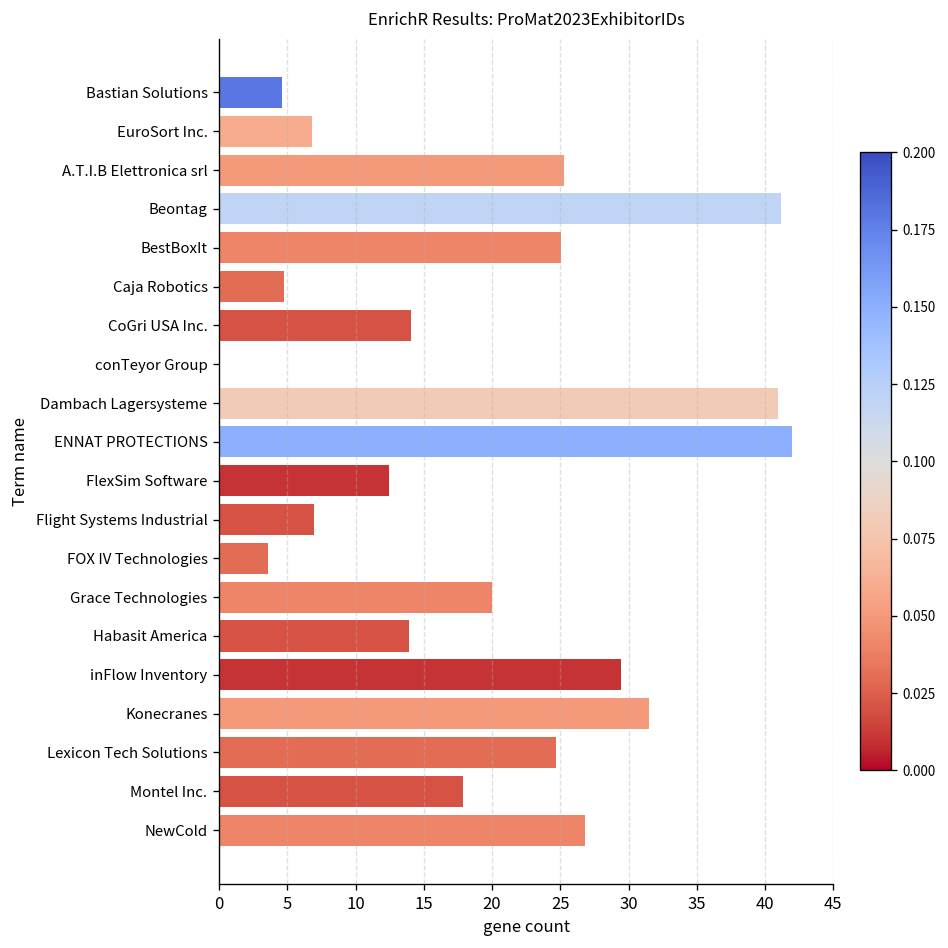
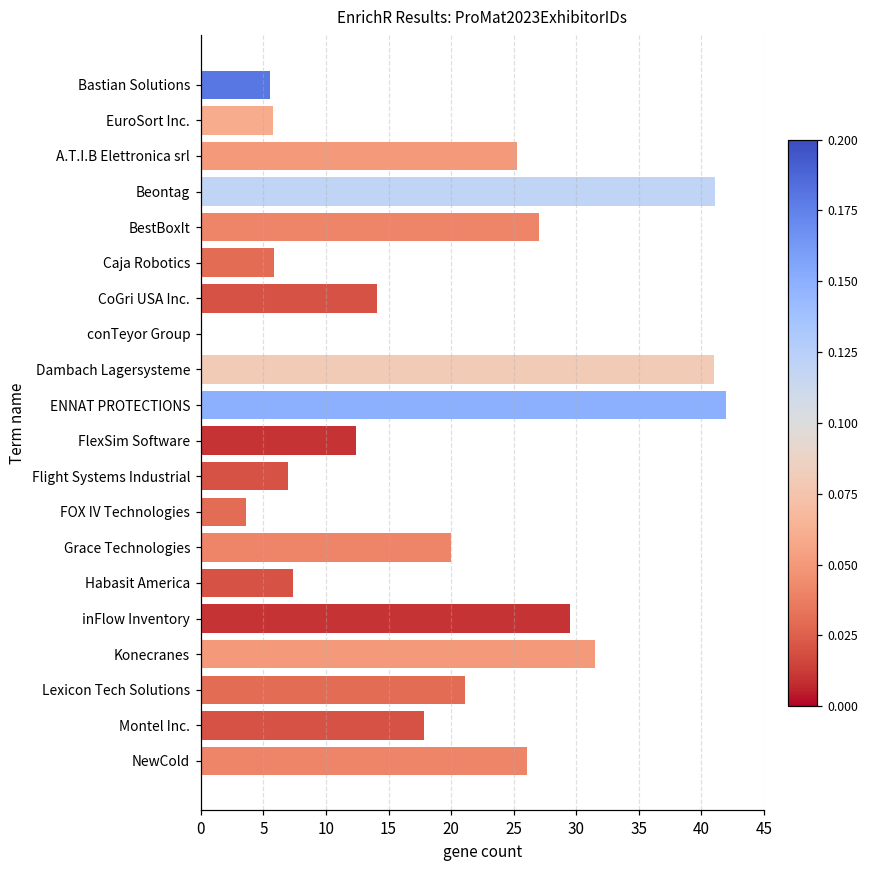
  {
-   "Bastian Solutions": 4.6,
-   "EuroSort Inc.": 6.8,
+   "Bastian Solutions": 5.5,
+   "EuroSort Inc.": 5.7,
    "A.T.I.B Elettronica srl": 25.3,
    "Beontag": 41.1,
-   "BestBoxIt": 25.1,
-   "Caja Robotics": 4.7,
+   "BestBoxIt": 27.0,
+   "Caja Robotics": 5.8,
    "CoGri USA Inc.": 14.0,
    "conTeyor Group": 0.0,
    "Dambach Lagersysteme": 41.0,
    "ENNAT PROTECTIONS": 42.0,
    "FlexSim Software": 12.4,
    "Flight Systems Industrial": 7.0,
    "FOX IV Technologies": 3.6,
    "Grace Technologies": 20.0,
-   "Habasit America": 13.9,
+   "Habasit America": 7.3,
    "inFlow Inventory": 29.5,
    "Konecranes": 31.5,
-   "Lexicon Tech Solutions": 24.7,
+   "Lexicon Tech Solutions": 21.1,
    "Montel Inc.": 17.8,
-   "NewCold": 26.8
+   "NewCold": 26.1
  }
